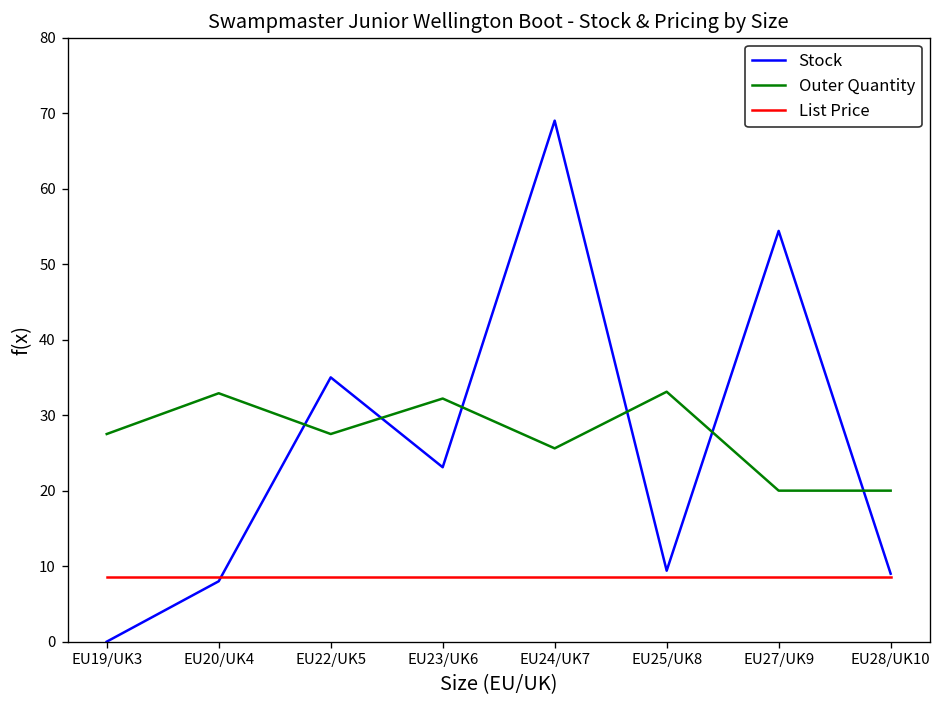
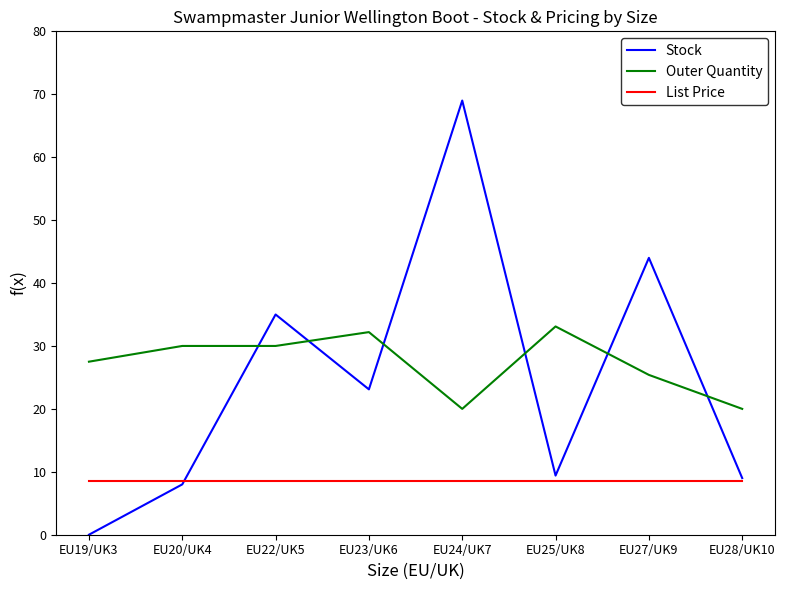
  {
    "Stock": {
      "EU19/UK3": 0,
      "EU20/UK4": 8,
      "EU22/UK5": 35,
      "EU23/UK6": 23,
      "EU24/UK7": 69,
      "EU25/UK8": 9,
-     "EU27/UK9": 54,
+     "EU27/UK9": 44,
      "EU28/UK10": 9
    },
    "Outer Quantity": {
      "EU19/UK3": 28,
-     "EU20/UK4": 33,
-     "EU22/UK5": 28,
+     "EU20/UK4": 30,
+     "EU22/UK5": 30,
      "EU23/UK6": 32,
-     "EU24/UK7": 26,
+     "EU24/UK7": 20,
      "EU25/UK8": 33,
-     "EU27/UK9": 20,
+     "EU27/UK9": 25,
      "EU28/UK10": 20
    },
    "List Price": {
      "EU19/UK3": 9,
      "EU20/UK4": 9,
      "EU22/UK5": 9,
      "EU23/UK6": 9,
      "EU24/UK7": 9,
      "EU25/UK8": 9,
      "EU27/UK9": 9,
      "EU28/UK10": 9
    }
  }
